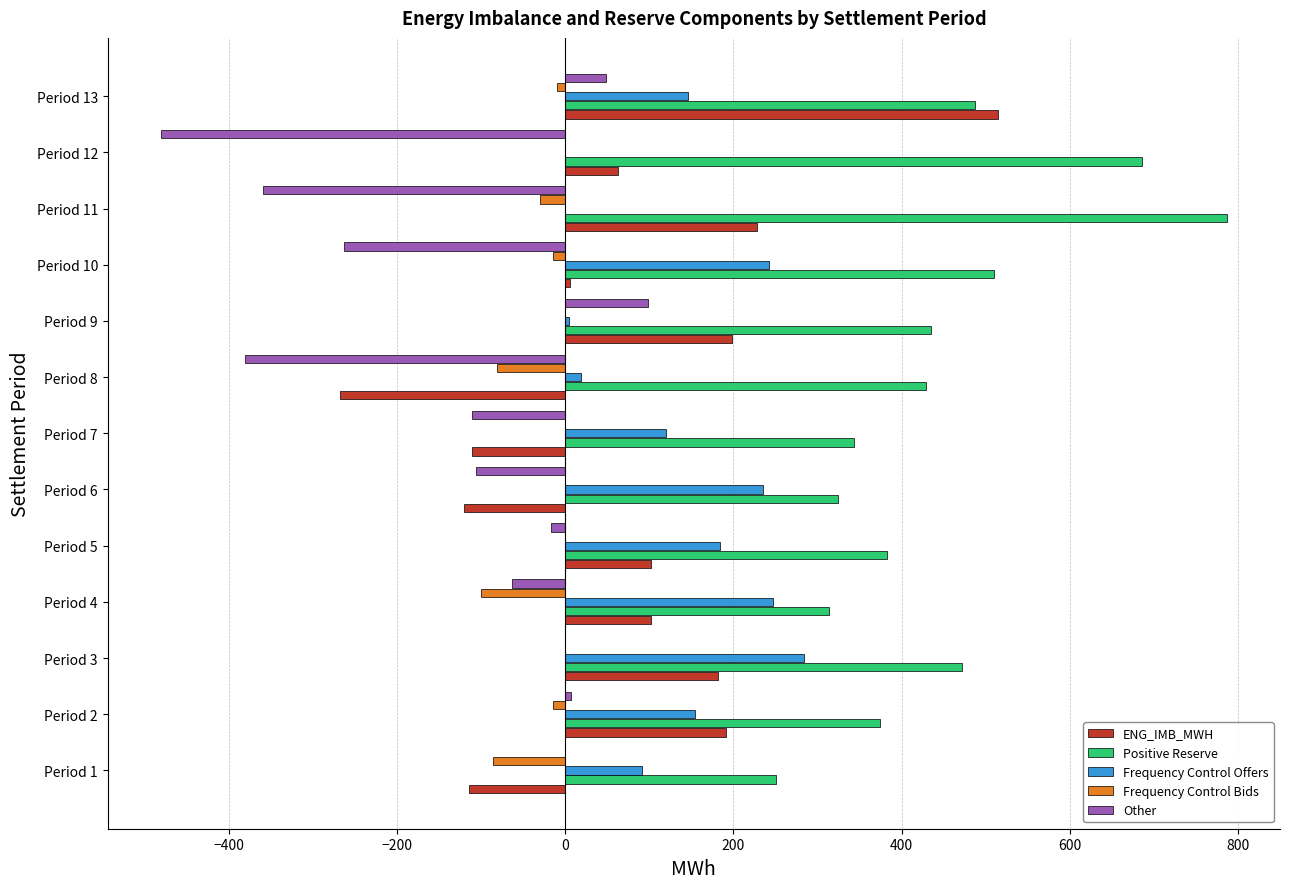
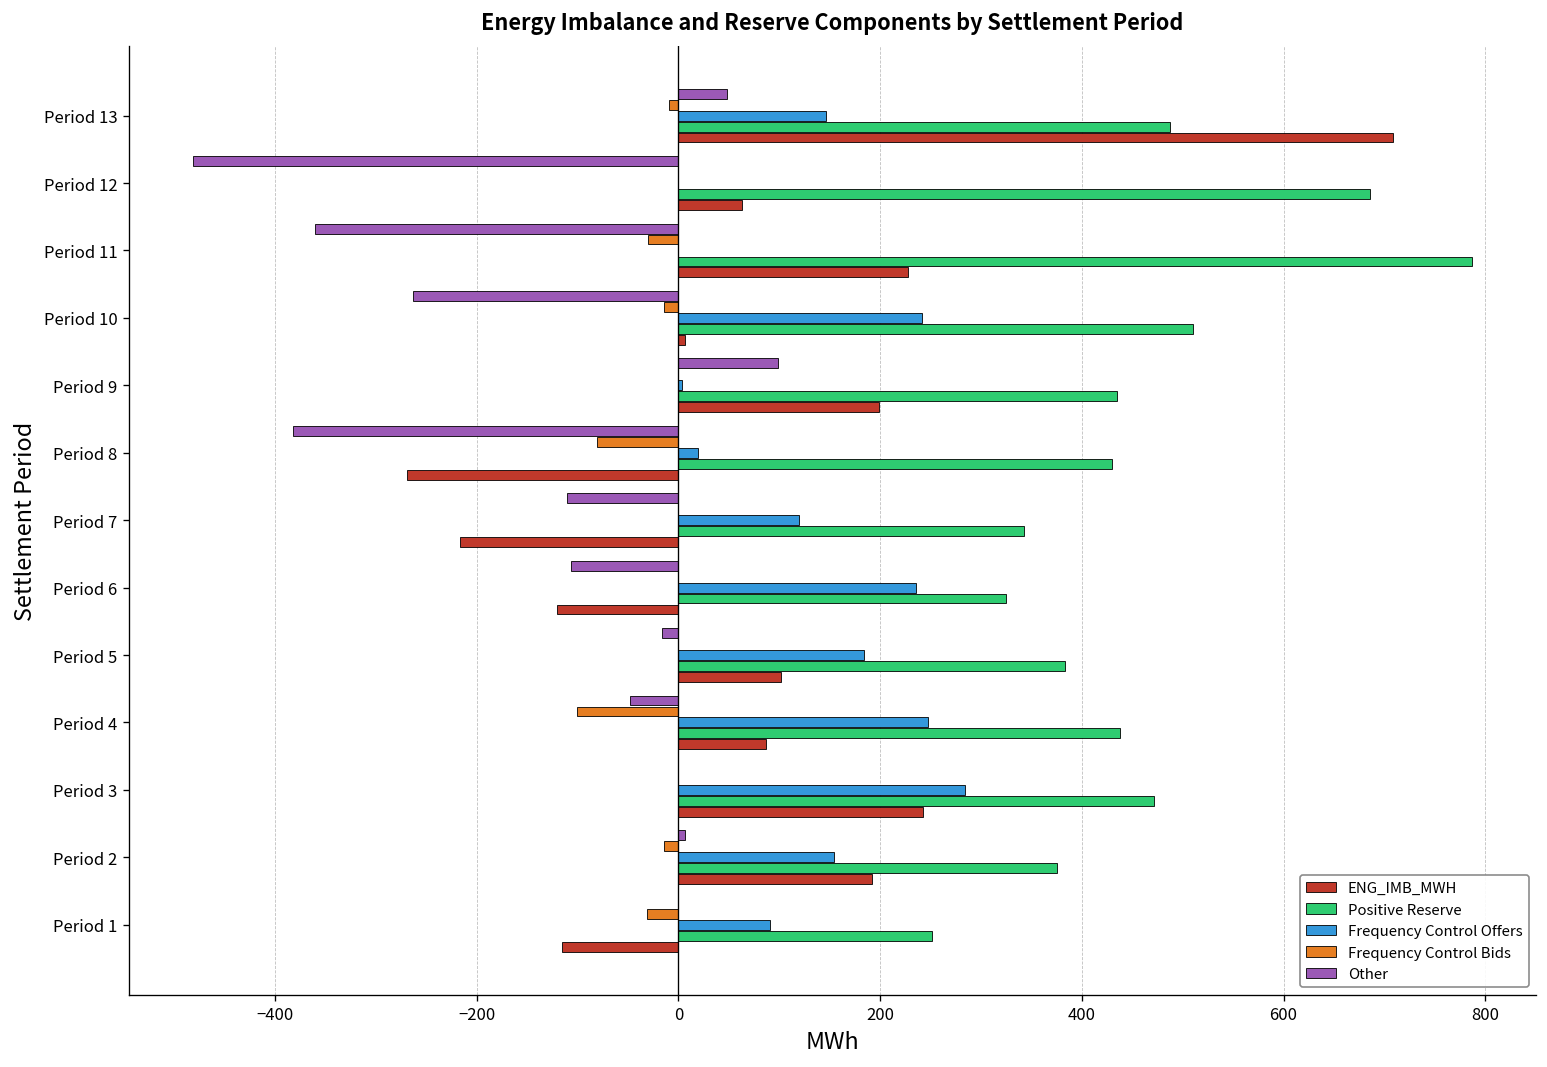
  {
    "ENG_IMB_MWH": {
-     "Period 13": 520,
+     "Period 13": 710,
      "Period 12": 60,
      "Period 11": 230,
      "Period 10": 10,
      "Period 9": 200,
      "Period 8": -270,
-     "Period 7": -110,
+     "Period 7": -220,
      "Period 6": -120,
      "Period 5": 100,
-     "Period 4": 100,
-     "Period 3": 180,
+     "Period 4": 90,
+     "Period 3": 240,
      "Period 2": 190,
      "Period 1": -120
    },
    "Positive Reserve": {
      "Period 13": 490,
      "Period 12": 690,
      "Period 11": 790,
      "Period 10": 510,
      "Period 9": 440,
      "Period 8": 430,
      "Period 7": 340,
      "Period 6": 330,
      "Period 5": 380,
-     "Period 4": 310,
+     "Period 4": 440,
      "Period 3": 470,
      "Period 2": 370,
      "Period 1": 250
    },
    "Frequency Control Offers": {
      "Period 13": 150,
      "Period 12": 0,
      "Period 11": 0,
      "Period 10": 240,
      "Period 9": 0,
      "Period 8": 20,
      "Period 7": 120,
      "Period 6": 240,
      "Period 5": 180,
      "Period 4": 250,
      "Period 3": 280,
      "Period 2": 150,
      "Period 1": 90
    },
    "Frequency Control Bids": {
      "Period 13": -10,
      "Period 12": 0,
      "Period 11": -30,
      "Period 10": -10,
      "Period 8": -80,
      "Period 7": 0,
      "Period 6": 0,
      "Period 5": 0,
      "Period 4": -100,
      "Period 3": 0,
      "Period 2": -10,
-     "Period 1": -90
+     "Period 1": -30
    },
    "Other": {
      "Period 13": 50,
      "Period 12": -480,
      "Period 11": -360,
      "Period 10": -260,
      "Period 9": 100,
      "Period 8": -380,
      "Period 7": -110,
      "Period 6": -110,
      "Period 5": -20,
-     "Period 4": -60,
+     "Period 4": -50,
      "Period 3": 0,
      "Period 2": 10,
      "Period 1": 0
    }
  }
